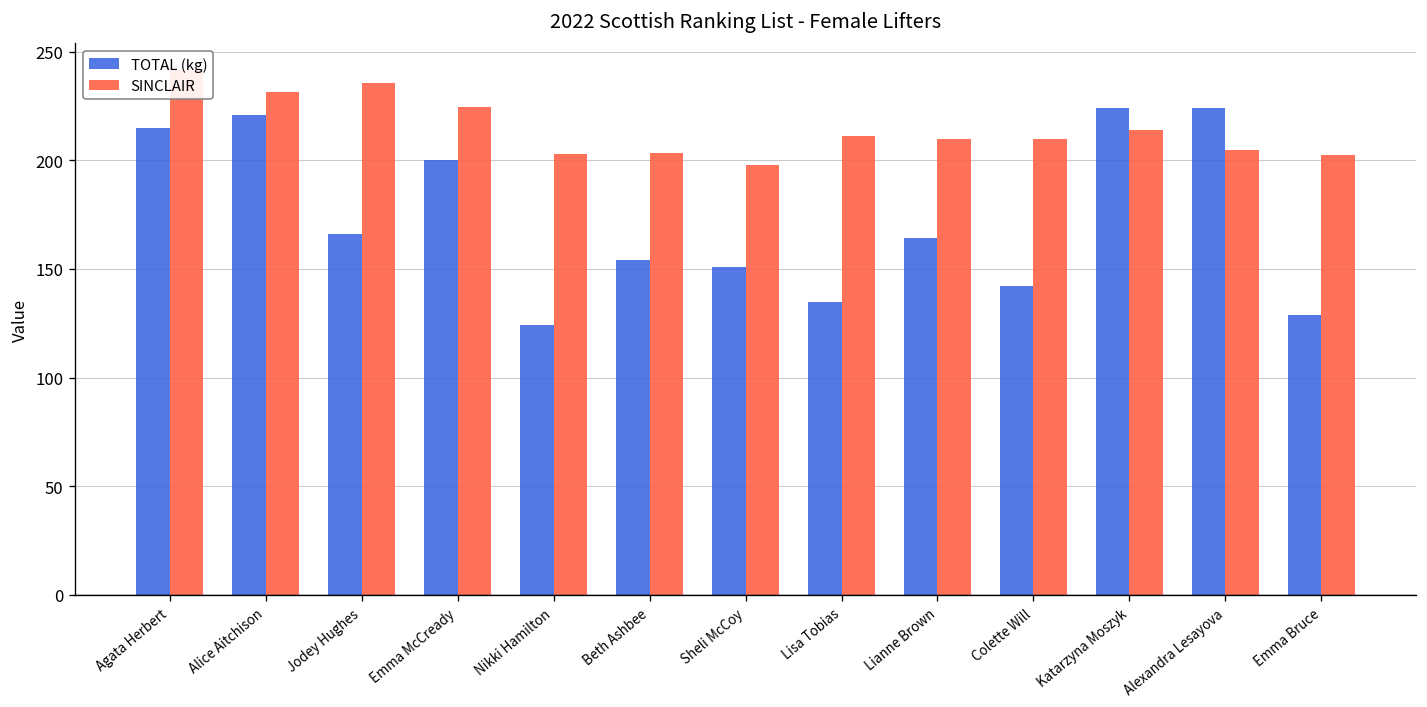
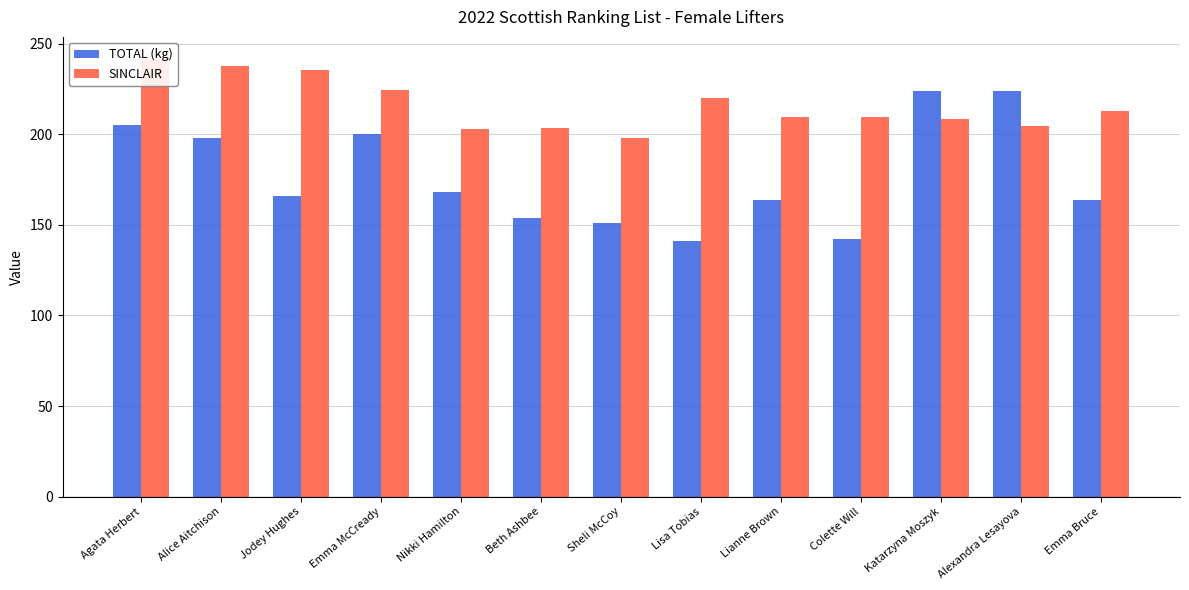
  {
    "TOTAL (kg)": {
-     "Agata Herbert": 215,
-     "Alice Aitchison": 221,
+     "Agata Herbert": 205,
+     "Alice Aitchison": 198,
      "Jodey Hughes": 166,
      "Emma McCready": 200,
-     "Nikki Hamilton": 124,
+     "Nikki Hamilton": 168,
      "Beth Ashbee": 154,
      "Sheli McCoy": 151,
-     "Lisa Tobias": 135,
+     "Lisa Tobias": 141,
      "Lianne Brown": 164,
      "Colette Will": 142,
      "Katarzyna Moszyk": 224,
      "Alexandra Lesayova": 224,
-     "Emma Bruce": 129
+     "Emma Bruce": 164
    },
    "SINCLAIR": {
-     "Alice Aitchison": 232,
+     "Alice Aitchison": 238,
      "Jodey Hughes": 236,
      "Emma McCready": 224,
      "Nikki Hamilton": 203,
      "Beth Ashbee": 203,
      "Sheli McCoy": 198,
-     "Lisa Tobias": 211,
+     "Lisa Tobias": 220,
      "Lianne Brown": 210,
      "Colette Will": 210,
-     "Katarzyna Moszyk": 214,
+     "Katarzyna Moszyk": 208,
      "Alexandra Lesayova": 205,
-     "Emma Bruce": 203
+     "Emma Bruce": 213
    }
  }
